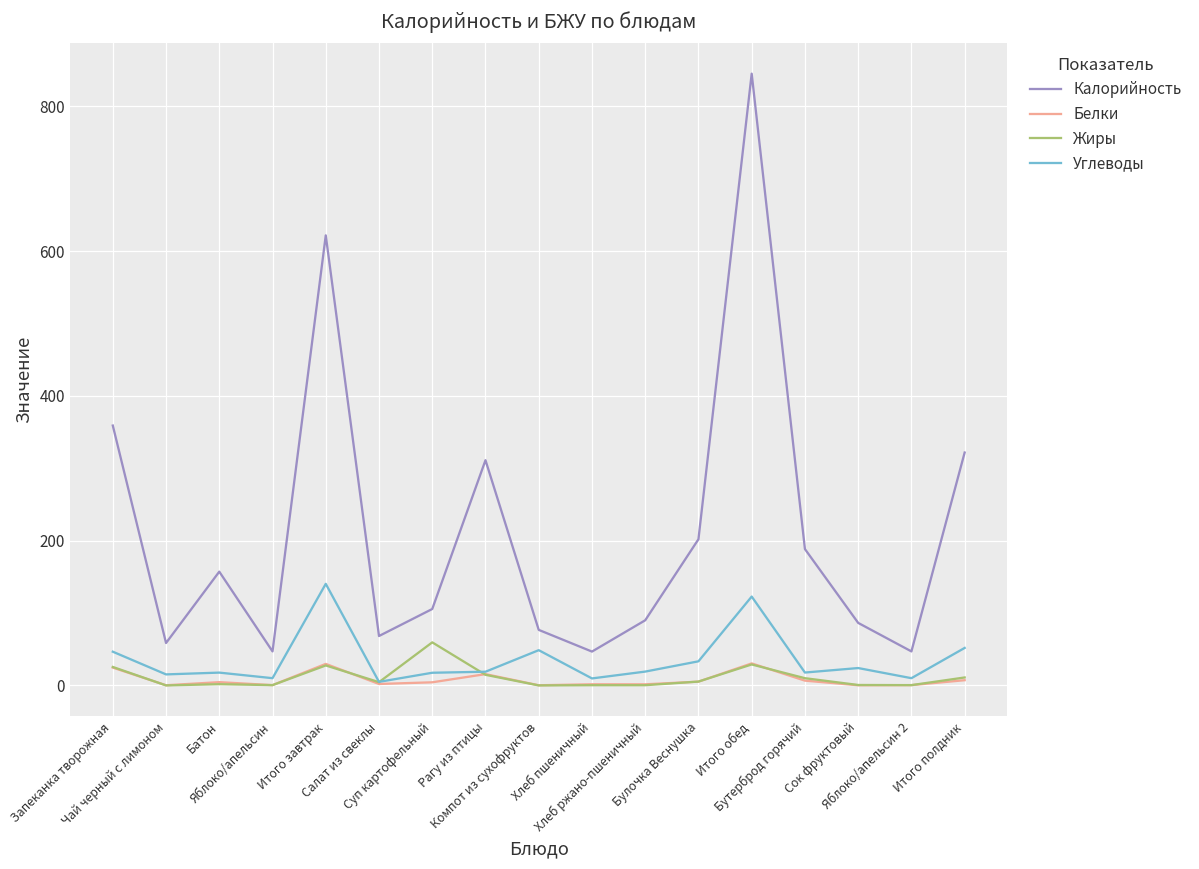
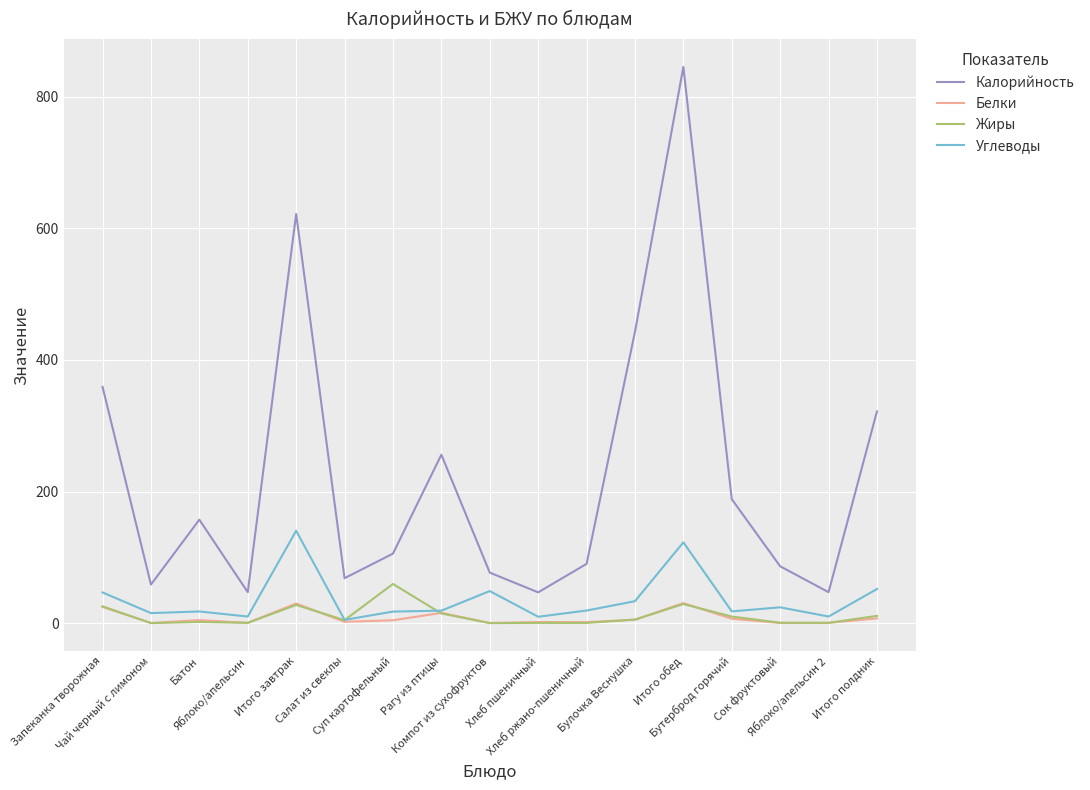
  {
    "Калорийность": {
      "Запеканка творожная": 360,
      "Чай черный с лимоном": 60,
      "Батон": 160,
      "Яблоко/апельсин": 50,
      "Итого завтрак": 620,
      "Салат из свеклы": 70,
      "Суп картофельный": 110,
-     "Рагу из птицы": 310,
+     "Рагу из птицы": 260,
      "Компот из сухофруктов": 80,
      "Хлеб пшеничный": 50,
      "Хлеб ржано-пшеничный": 90,
-     "Булочка Веснушка": 200,
+     "Булочка Веснушка": 440,
      "Итого обед": 850,
      "Бутерброд горячий": 190,
      "Сок фруктовый": 90,
      "Яблоко/апельсин 2": 50,
      "Итого полдник": 320
    },
    "Белки": {
      "Суп картофельный": 0
    },
    "Жиры": {
      "Суп картофельный": 60
    },
    "Углеводы": {
      "Запеканка творожная": 50,
      "Чай черный с лимоном": 20,
      "Батон": 20,
      "Яблоко/апельсин": 10,
      "Итого завтрак": 140,
      "Суп картофельный": 20,
      "Компот из сухофруктов": 50,
      "Хлеб пшеничный": 10,
      "Хлеб ржано-пшеничный": 20,
      "Булочка Веснушка": 30,
      "Итого обед": 120,
      "Бутерброд горячий": 20,
      "Сок фруктовый": 20,
      "Яблоко/апельсин 2": 10,
      "Итого полдник": 50
    }
  }
